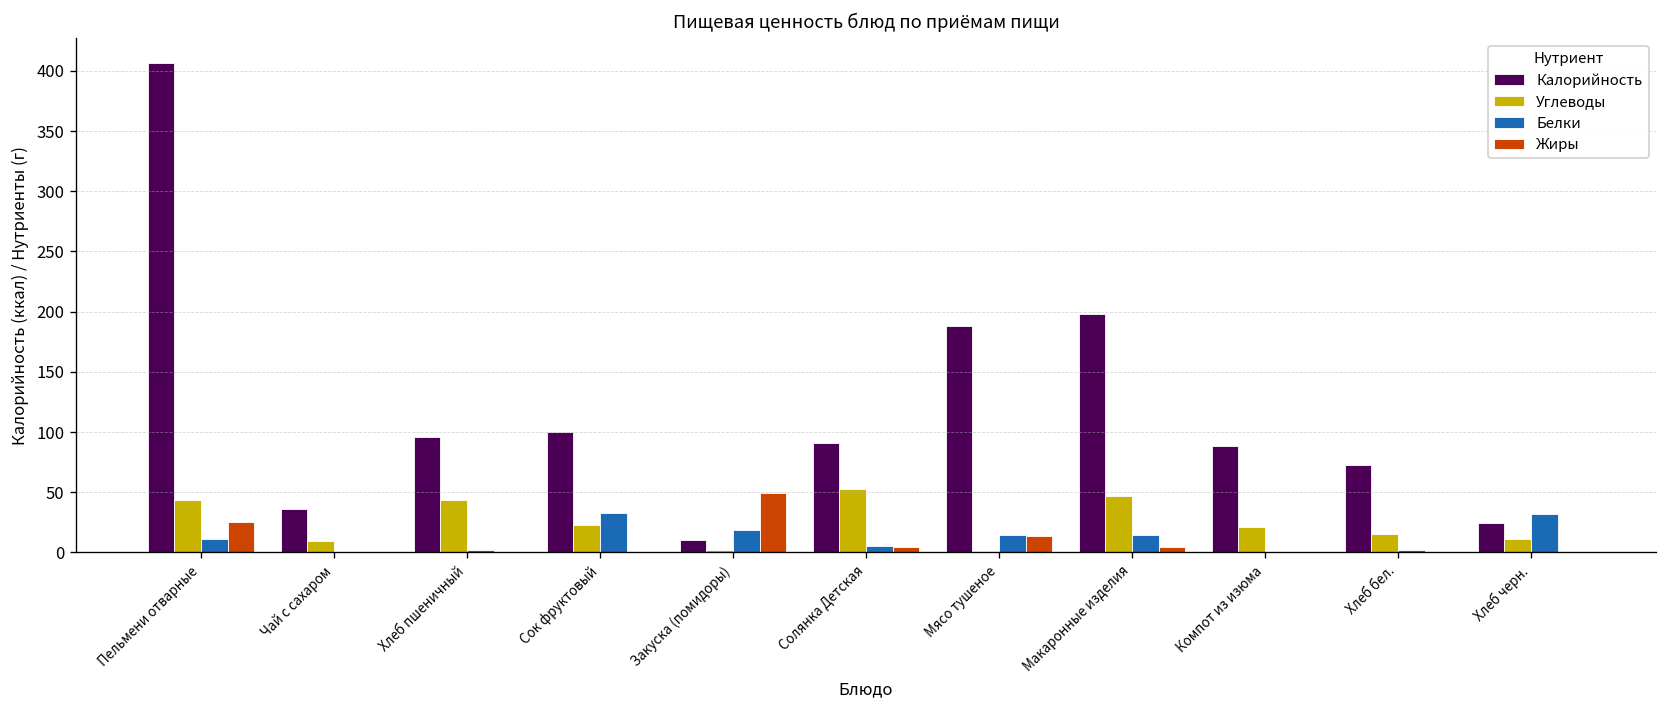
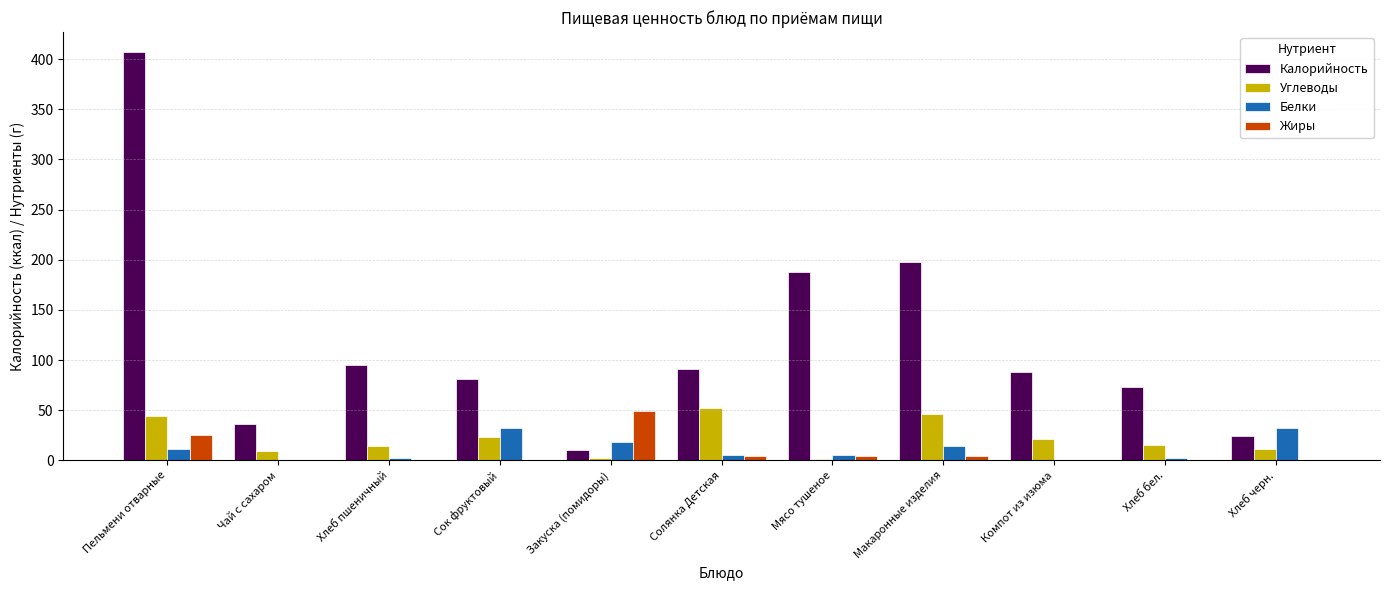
  {
    "Калорийность": {
      "Пельмени отварные": 407,
      "Чай с сахаром": 36,
      "Хлеб пшеничный": 95,
-     "Сок фруктовый": 100,
+     "Сок фруктовый": 81,
      "Закуска (помидоры)": 11,
      "Солянка Детская": 91,
      "Мясо тушеное": 188,
      "Макаронные изделия": 198,
      "Компот из изюма": 89,
      "Хлеб бел.": 73,
      "Хлеб черн.": 24
    },
    "Углеводы": {
      "Пельмени отварные": 44,
      "Чай с сахаром": 9,
-     "Хлеб пшеничный": 44,
+     "Хлеб пшеничный": 15,
      "Сок фруктовый": 23,
      "Солянка Детская": 53,
      "Макаронные изделия": 46,
      "Компот из изюма": 21,
      "Хлеб бел.": 15,
      "Хлеб черн.": 11
    },
    "Белки": {
      "Пельмени отварные": 11,
      "Чай с сахаром": 0,
      "Сок фруктовый": 33,
      "Закуска (помидоры)": 19,
      "Солянка Детская": 5,
-     "Мясо тушеное": 14,
+     "Мясо тушеное": 6,
      "Макаронные изделия": 14,
      "Хлеб черн.": 32
    },
    "Жиры": {
      "Пельмени отварные": 26,
      "Чай с сахаром": 0,
      "Закуска (помидоры)": 49,
      "Солянка Детская": 5,
-     "Мясо тушеное": 14,
+     "Мясо тушеное": 4,
      "Макаронные изделия": 4
    }
  }
